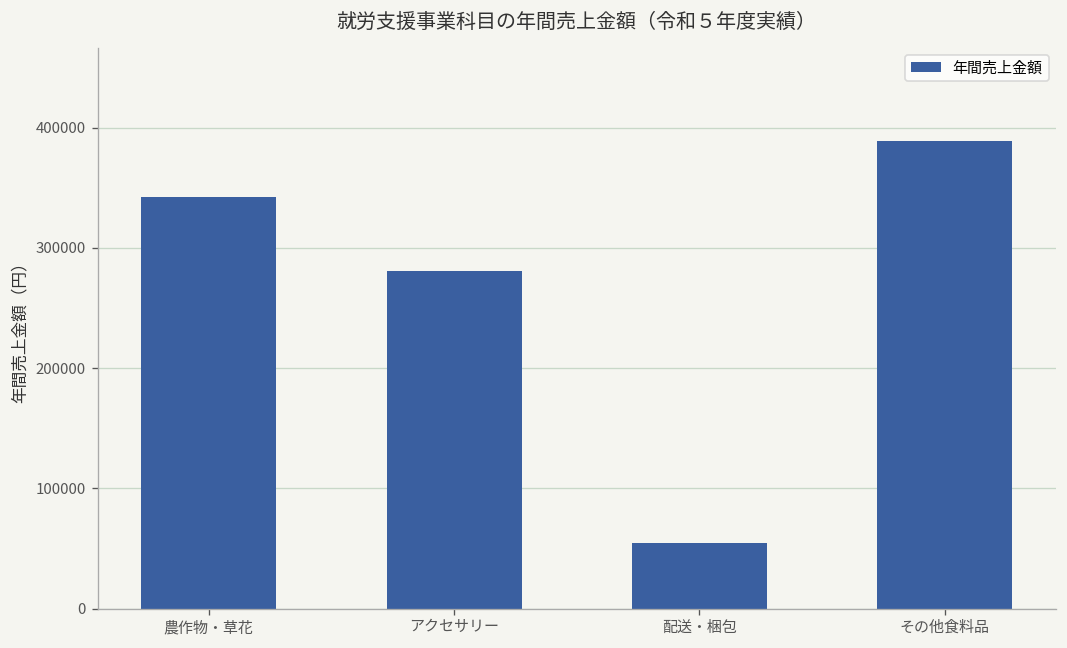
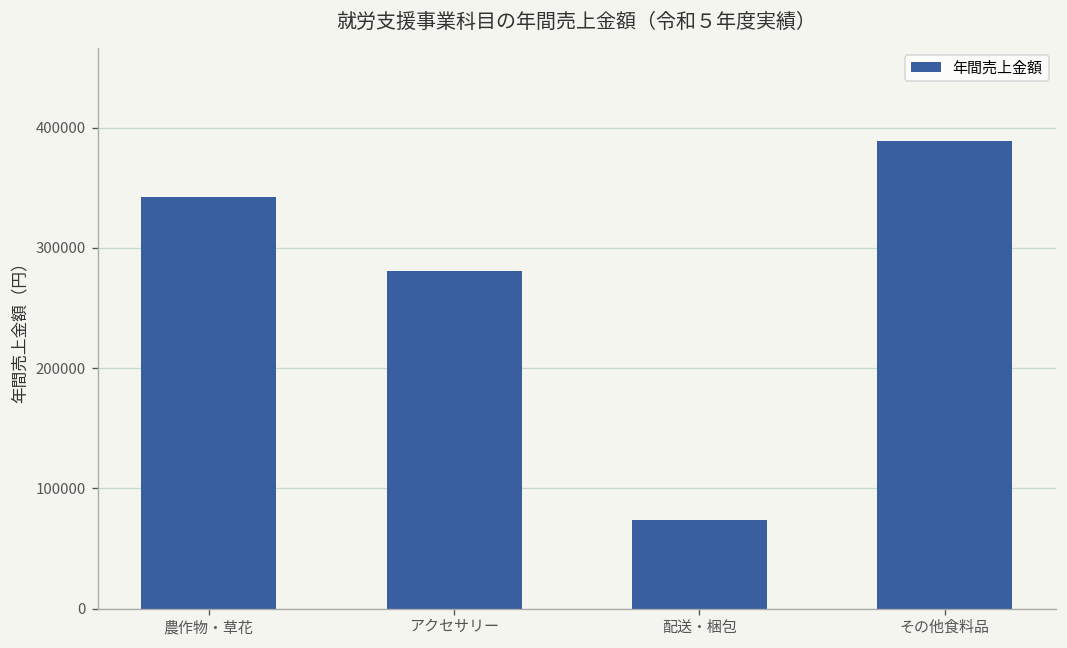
  {
    "農作物・草花": 342000,
    "アクセサリー": 281000,
-   "配送・梱包": 55000,
+   "配送・梱包": 74000,
    "その他食料品": 389000
  }
